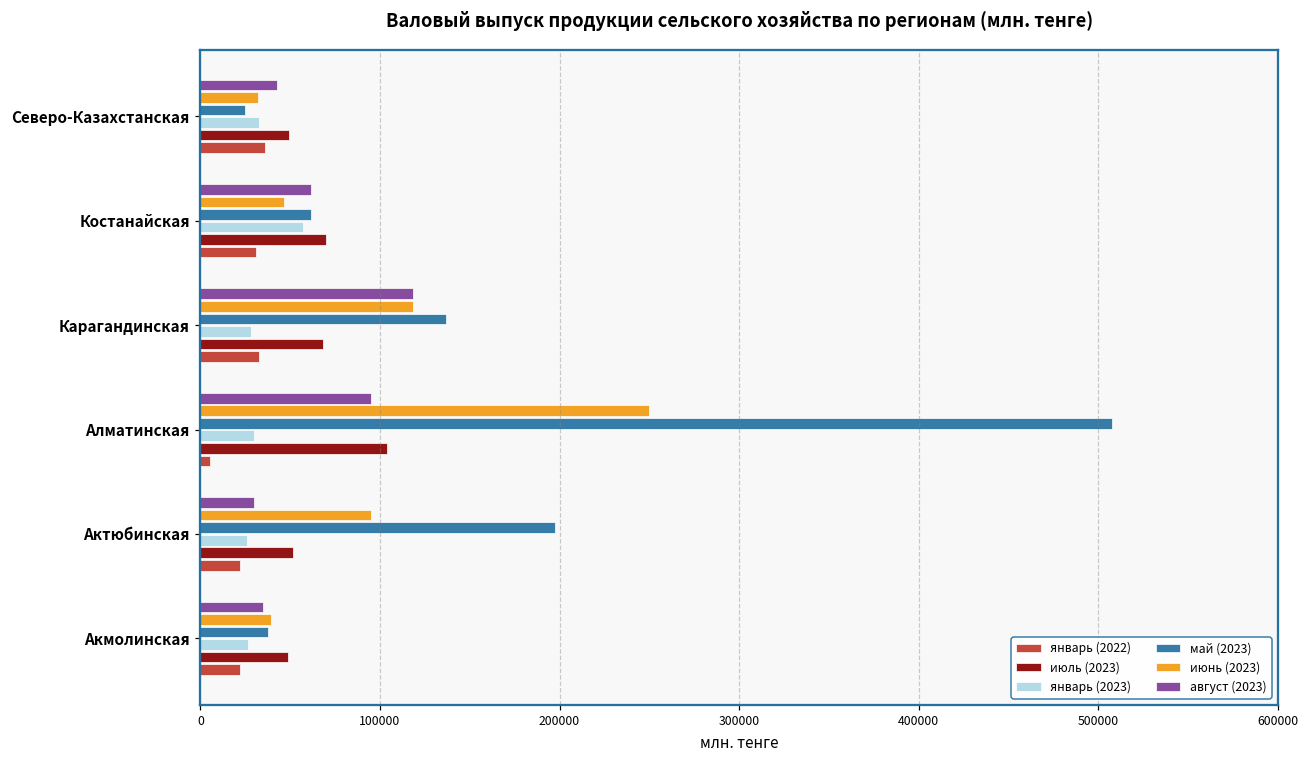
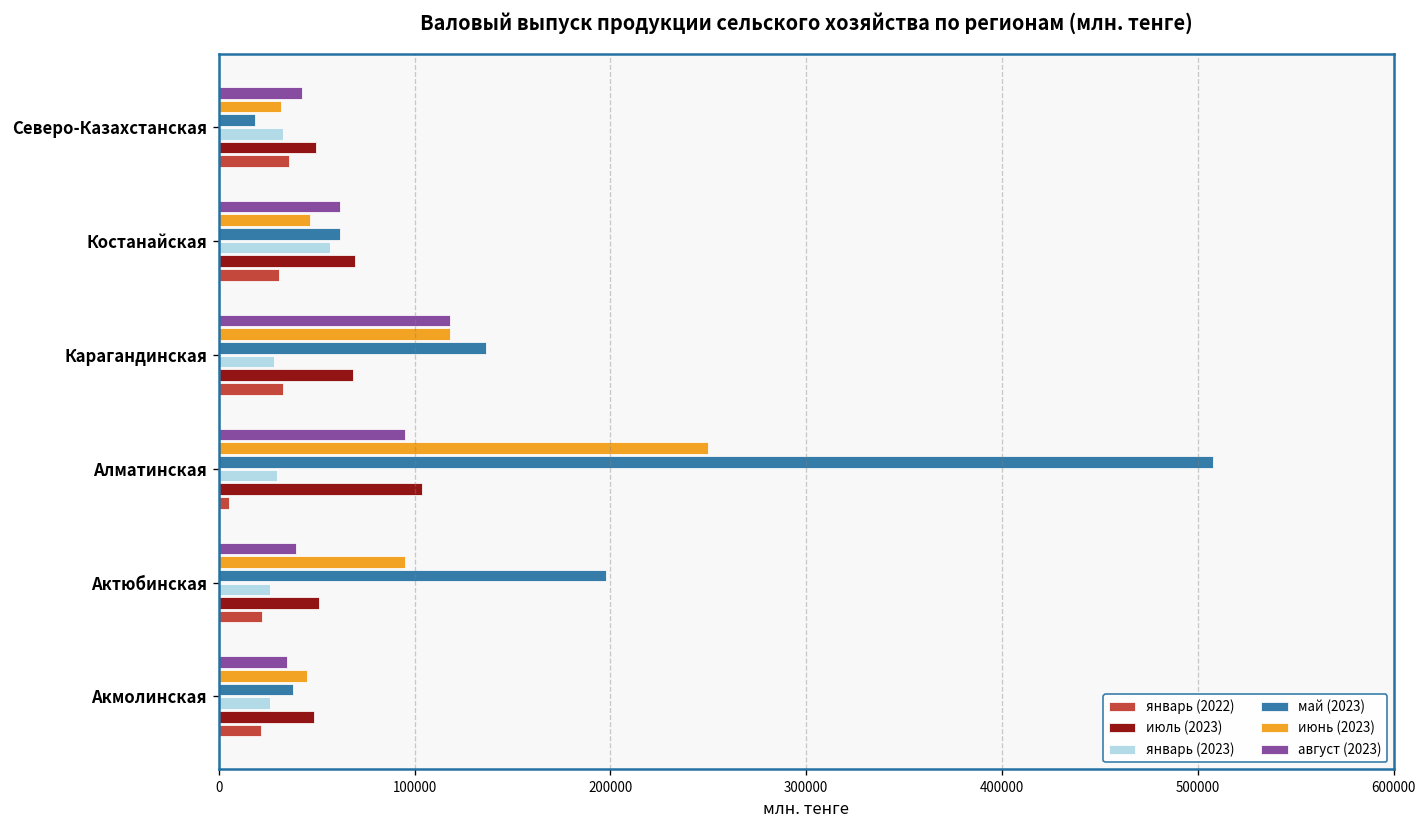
  {
    "январь (2022)": {
      "Северо-Казахстанская": 36000,
      "Костанайская": 31000,
      "Карагандинская": 33000,
      "Алматинская": 5000,
      "Актюбинская": 22000,
      "Акмолинская": 22000
    },
    "июль (2023)": {
      "Северо-Казахстанская": 49000,
      "Костанайская": 70000,
      "Карагандинская": 69000,
      "Алматинская": 104000,
      "Актюбинская": 51000,
      "Акмолинская": 49000
    },
    "январь (2023)": {
      "Северо-Казахстанская": 33000,
      "Костанайская": 57000,
      "Карагандинская": 28000,
      "Алматинская": 30000,
      "Актюбинская": 26000,
      "Акмолинская": 26000
    },
    "май (2023)": {
-     "Северо-Казахстанская": 25000,
+     "Северо-Казахстанская": 18000,
      "Костанайская": 62000,
      "Карагандинская": 136000,
      "Алматинская": 508000,
      "Актюбинская": 198000,
      "Акмолинская": 38000
    },
    "июнь (2023)": {
      "Северо-Казахстанская": 32000,
      "Костанайская": 47000,
      "Карагандинская": 118000,
      "Алматинская": 250000,
      "Актюбинская": 95000,
-     "Акмолинская": 40000
+     "Акмолинская": 45000
    },
    "август (2023)": {
      "Северо-Казахстанская": 43000,
      "Костанайская": 62000,
      "Карагандинская": 118000,
      "Алматинская": 95000,
-     "Актюбинская": 30000,
+     "Актюбинская": 40000,
      "Акмолинская": 35000
    }
  }
